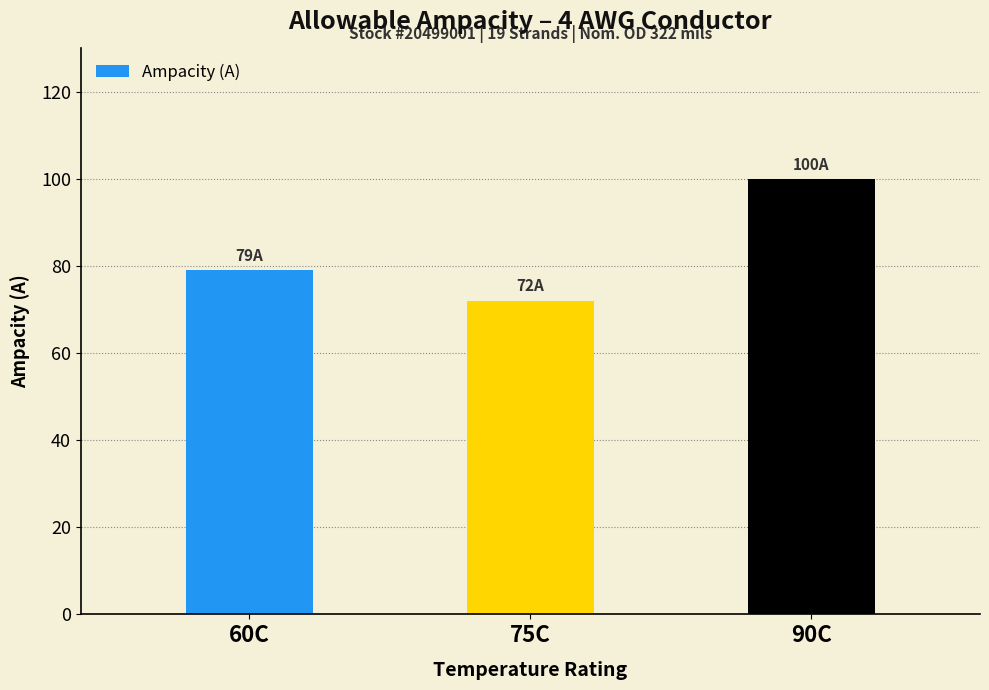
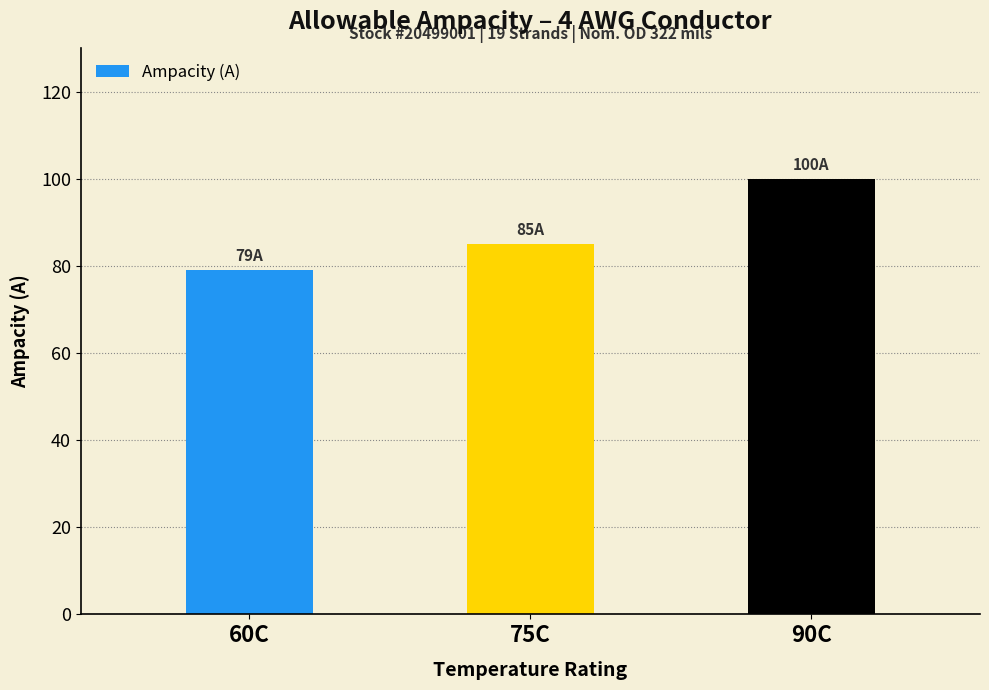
  {
    "60C": "79A",
-   "75C": "72A",
+   "75C": "85A",
    "90C": "100A"
  }
